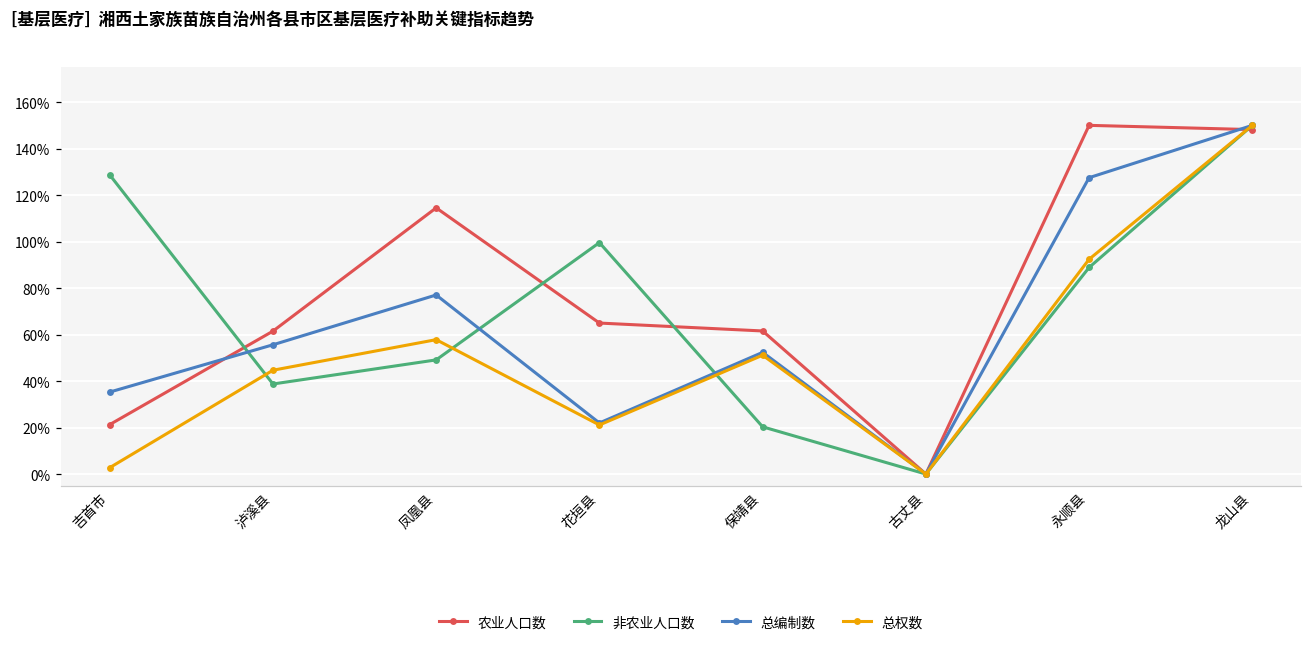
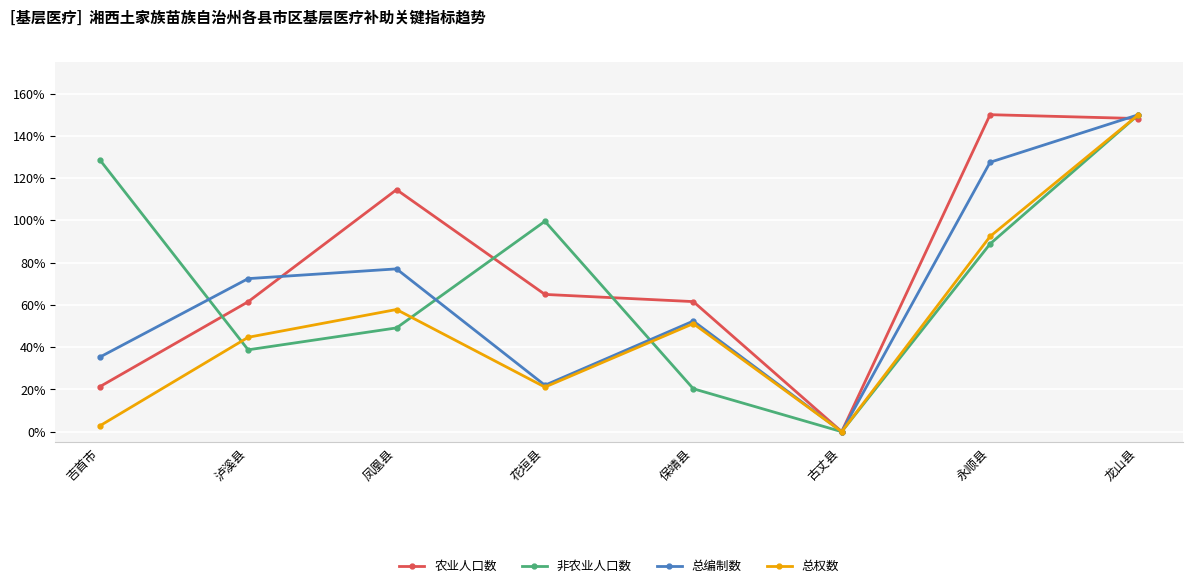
  {
    "农业人口数": {
      "吉首市": "21%",
      "泸溪县": "61%",
      "凤凰县": "115%",
      "花垣县": "65%",
      "保靖县": "62%",
      "永顺县": "150%",
      "龙山县": "148%"
    },
    "非农业人口数": {
      "吉首市": "129%",
      "泸溪县": "39%",
      "凤凰县": "49%",
      "花垣县": "100%",
      "保靖县": "20%",
      "永顺县": "89%"
    },
    "总编制数": {
      "吉首市": "35%",
-     "泸溪县": "56%",
+     "泸溪县": "72%",
      "凤凰县": "77%",
      "保靖县": "52%",
      "永顺县": "127%"
    },
    "总权数": {
      "吉首市": "3%",
      "泸溪县": "45%",
      "凤凰县": "58%",
      "保靖县": "51%",
      "永顺县": "92%"
    }
  }
